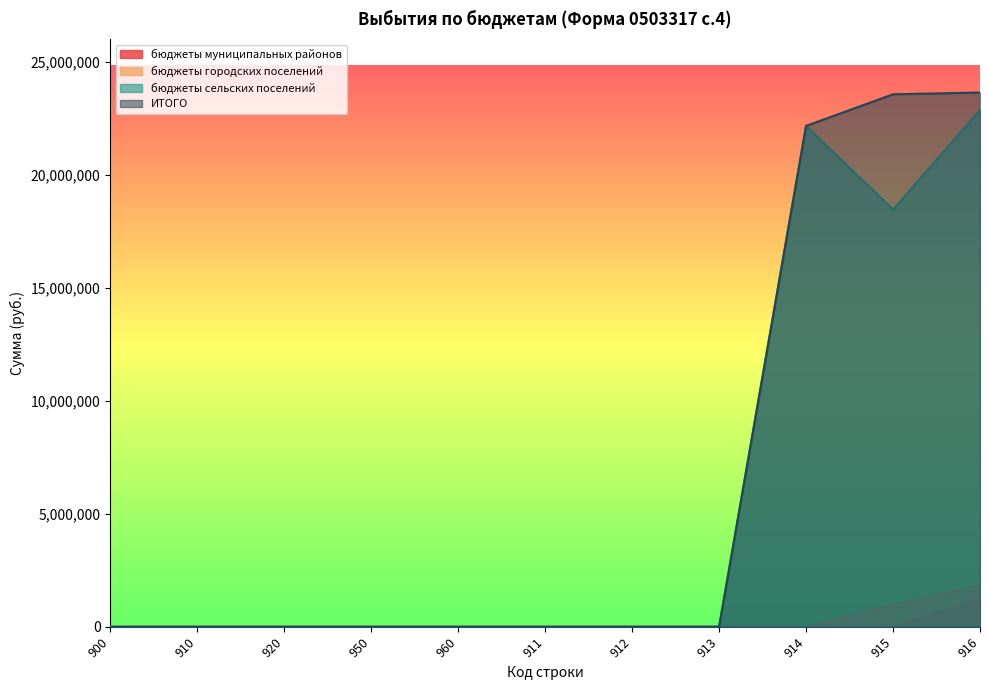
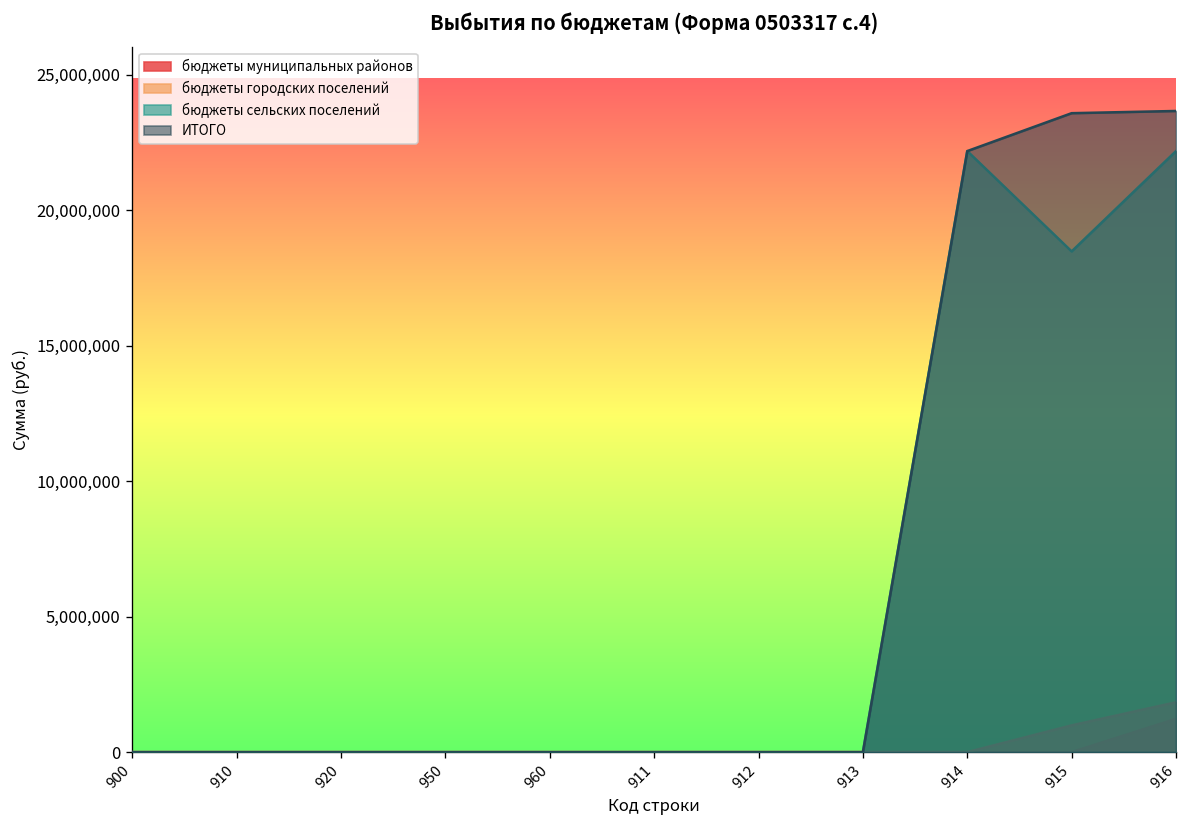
  {
    "бюджеты муниципальных районов": {
      "915": "0",
      "916": "1,200,000"
    },
    "бюджеты городских поселений": {
      "915": "1,000,000",
      "916": "1,800,000"
    },
    "бюджеты сельских поселений": {
      "915": "18,500,000",
-     "916": "22,900,000"
+     "916": "22,200,000"
    },
    "ИТОГО": {
      "915": "23,600,000",
      "916": "23,700,000"
    }
  }
